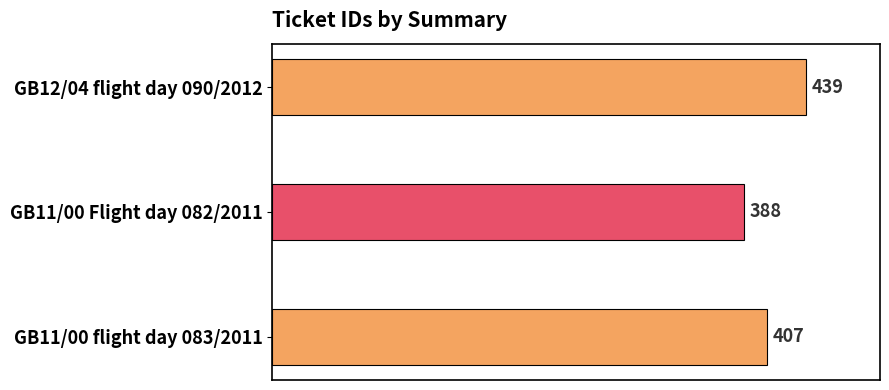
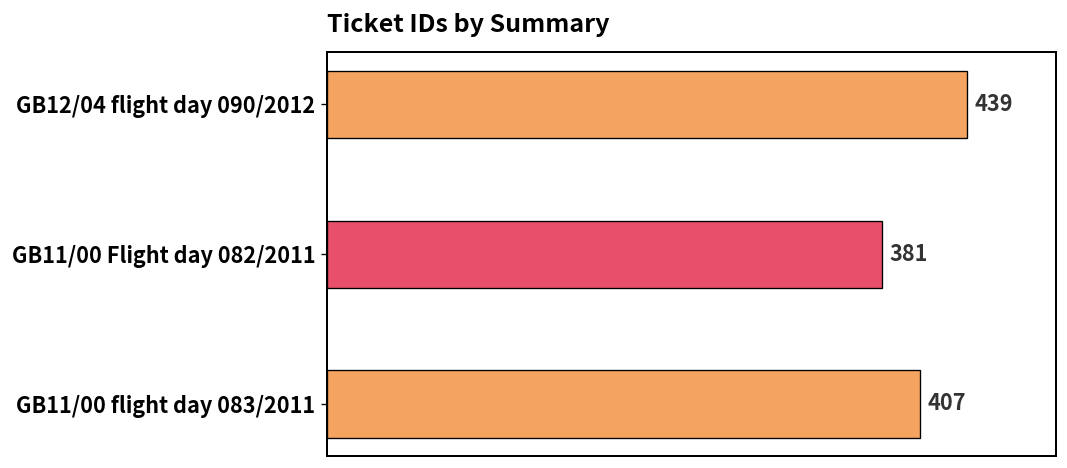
  {
    "GB12/04 flight day 090/2012": 439,
-   "GB11/00 Flight day 082/2011": 388,
+   "GB11/00 Flight day 082/2011": 381,
    "GB11/00 flight day 083/2011": 407
  }
